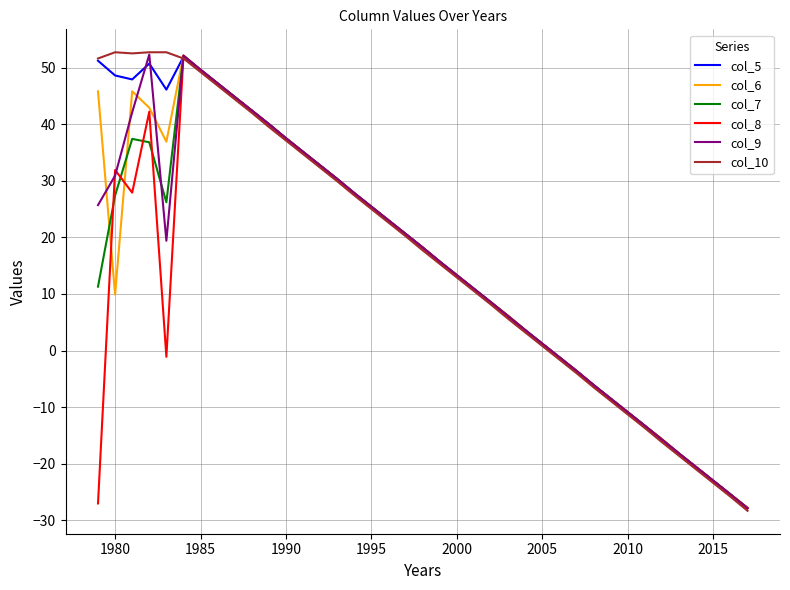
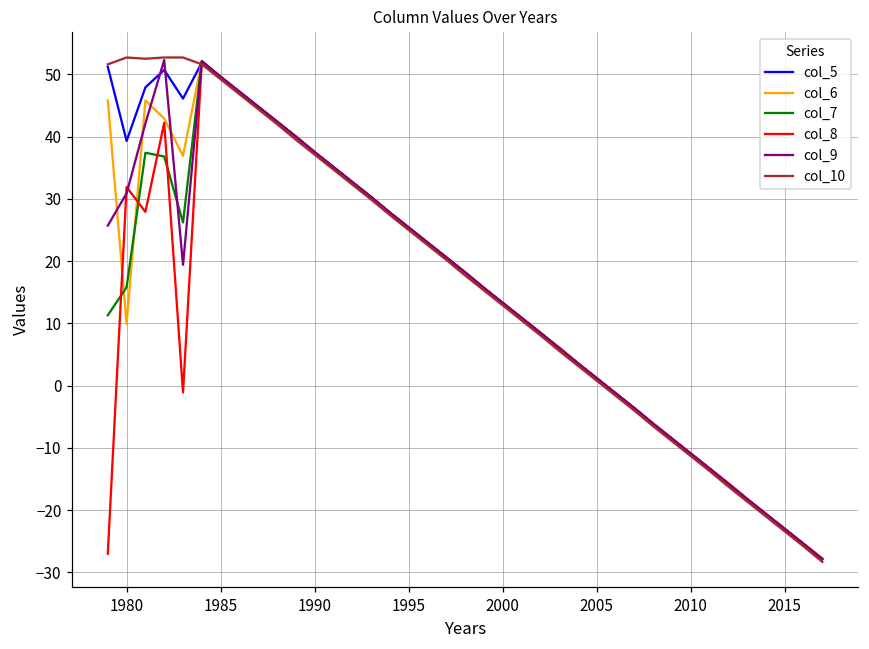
  {
    "col_5": {
-     "1980": 49
+     "1980": 39
    },
    "col_6": {
      "1980": 10
    },
    "col_7": {
-     "1980": 27
+     "1980": 16
    },
    "col_8": {
      "1980": 32
    },
    "col_9": {
      "1980": 31
    },
    "col_10": {
      "1980": 53
    }
  }
